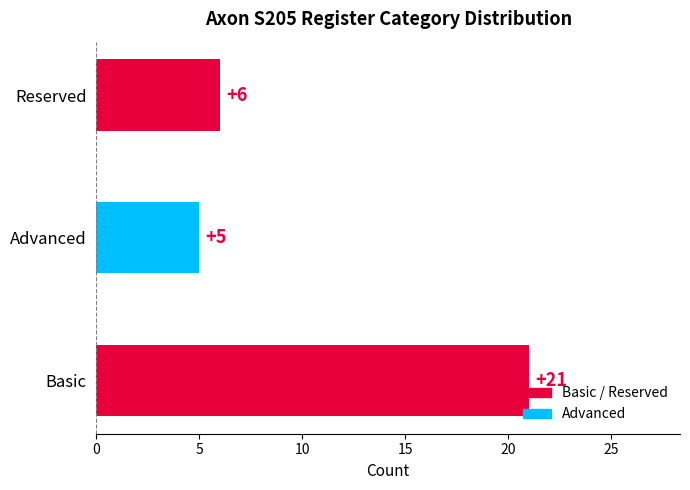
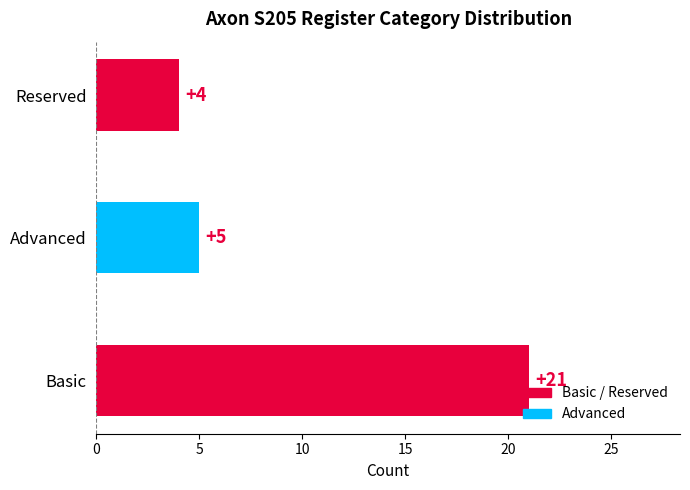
  {
-   "Reserved": "+6",
+   "Reserved": "+4",
    "Advanced": "+5",
    "Basic": "+21"
  }
